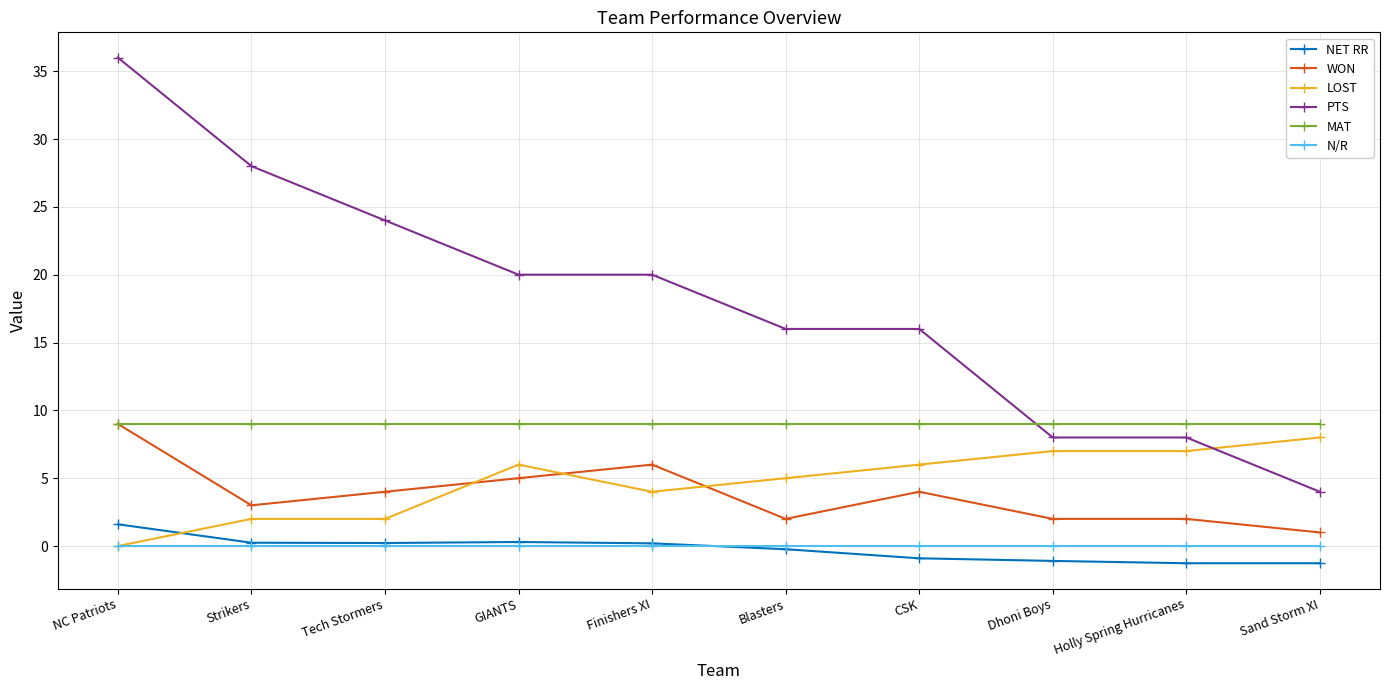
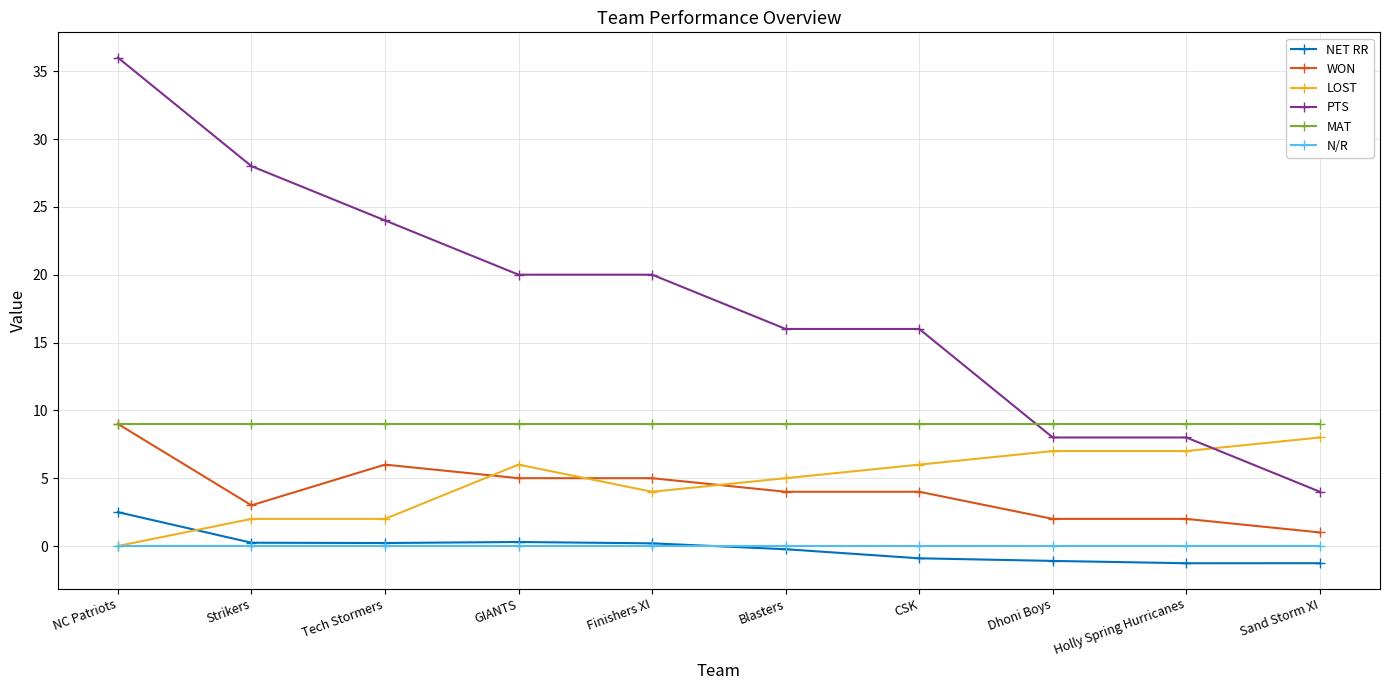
  {
    "NET RR": {
-     "NC Patriots": 1.6,
+     "NC Patriots": 2.5,
      "Strikers": 0.2,
      "Tech Stormers": 0.2,
      "GIANTS": 0.3,
      "Finishers XI": 0.2,
      "Blasters": -0.2,
      "CSK": -0.9,
      "Dhoni Boys": -1.1,
      "Holly Spring Hurricanes": -1.3,
      "Sand Storm XI": -1.3
    },
    "WON": {
      "Strikers": 3,
-     "Tech Stormers": 4,
+     "Tech Stormers": 6,
      "GIANTS": 5,
-     "Finishers XI": 6,
-     "Blasters": 2,
+     "Finishers XI": 5,
+     "Blasters": 4,
      "CSK": 4,
      "Dhoni Boys": 2,
      "Holly Spring Hurricanes": 2,
      "Sand Storm XI": 1
    },
    "LOST": {
      "Strikers": 2.0,
      "Tech Stormers": 2.0,
      "GIANTS": 6.0,
      "Finishers XI": 4.0,
      "Blasters": 5.0,
      "CSK": 6.0,
      "Dhoni Boys": 7.0,
      "Holly Spring Hurricanes": 7.0,
      "Sand Storm XI": 8.0
    },
    "PTS": {
      "NC Patriots": 36.0,
      "Strikers": 28.0,
      "Tech Stormers": 24.0,
      "GIANTS": 20.0,
      "Finishers XI": 20.0,
      "Blasters": 16.0,
      "CSK": 16.0,
      "Dhoni Boys": 8.0,
      "Holly Spring Hurricanes": 8.0,
      "Sand Storm XI": 4.0
    },
    "MAT": {
      "Strikers": 9.0,
      "Tech Stormers": 9.0,
      "GIANTS": 9.0,
      "Finishers XI": 9.0,
      "Blasters": 9.0,
      "CSK": 9.0,
      "Dhoni Boys": 9.0,
      "Holly Spring Hurricanes": 9.0,
      "Sand Storm XI": 9.0
    },
    "N/R": {
      "Strikers": 0.0,
      "Tech Stormers": 0.0,
      "GIANTS": 0.0,
      "Finishers XI": 0.0,
      "Blasters": 0.0,
      "CSK": 0.0,
      "Dhoni Boys": 0.0,
      "Holly Spring Hurricanes": 0.0,
      "Sand Storm XI": 0.0
    }
  }
